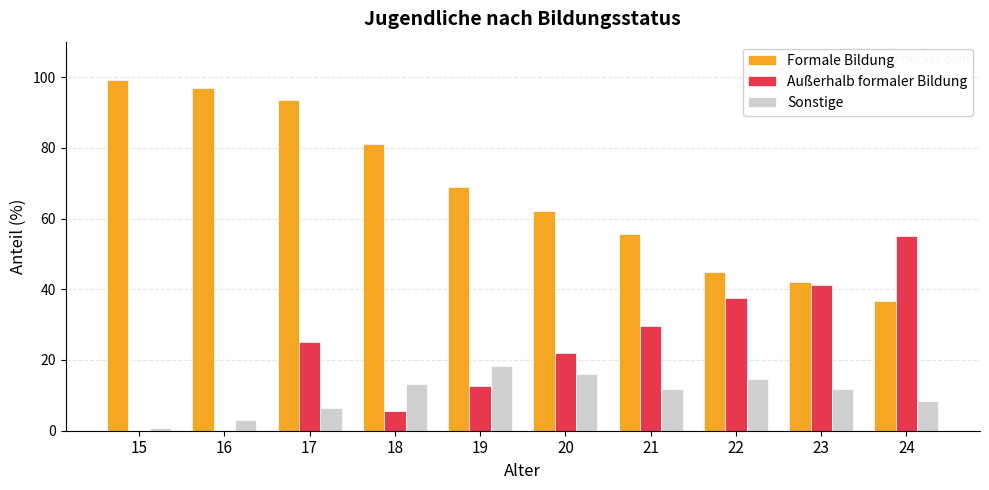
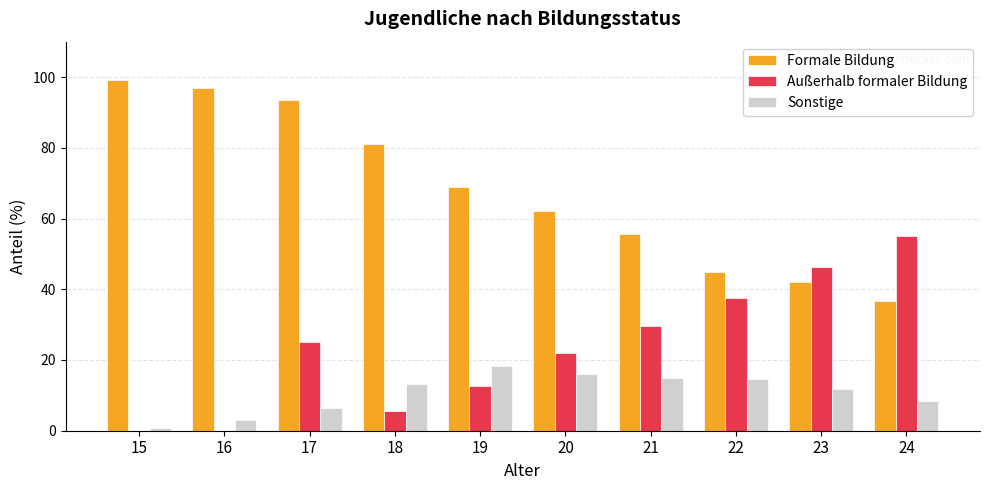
  {
    "Formale Bildung": {
      "15": 99,
      "16": 97,
      "17": 94,
      "18": 81,
      "19": 69,
      "20": 62,
      "21": 56,
      "22": 45,
      "23": 42,
      "24": 37
    },
    "Außerhalb formaler Bildung": {
      "15": 0,
      "16": 0,
      "17": 25,
      "18": 6,
      "19": 13,
      "20": 22,
      "21": 30,
      "22": 37,
-     "23": 41,
+     "23": 46,
      "24": 55
    },
    "Sonstige": {
      "15": 1,
      "16": 3,
      "17": 6,
      "18": 13,
      "19": 18,
      "20": 16,
-     "21": 12,
+     "21": 15,
      "22": 14,
      "23": 12,
      "24": 8
    }
  }
